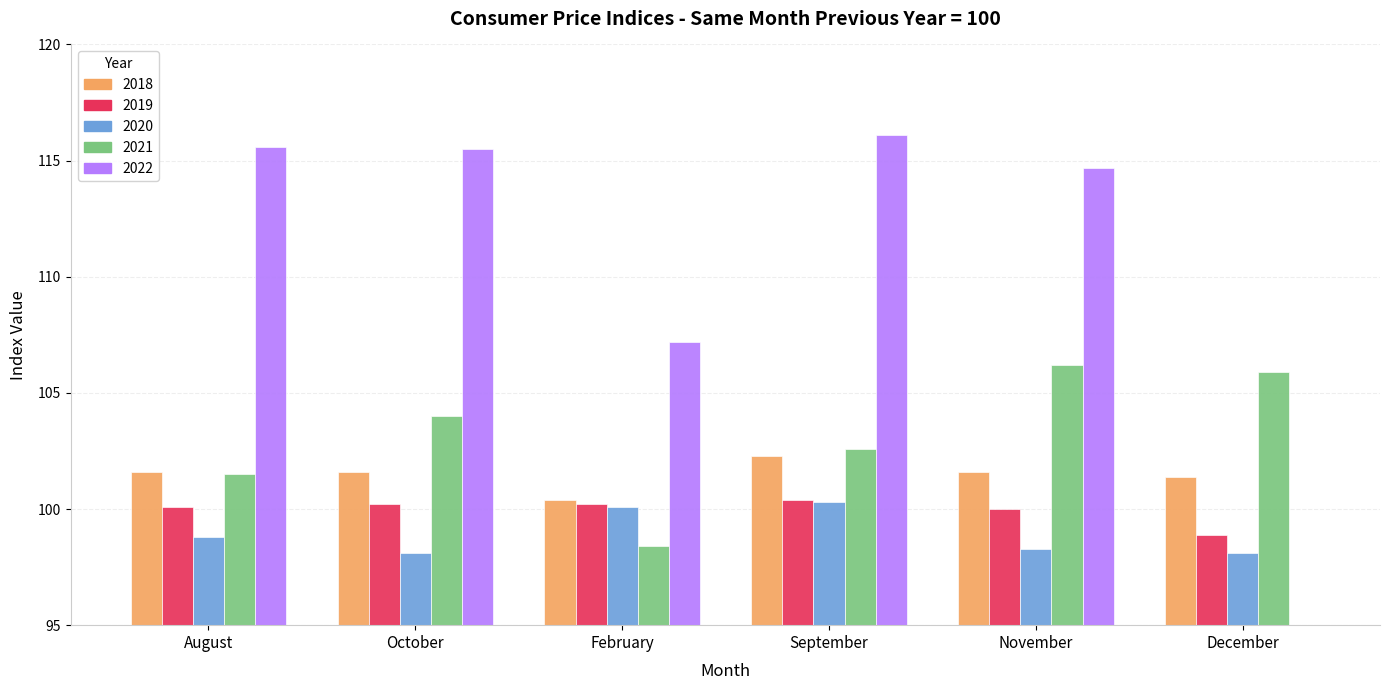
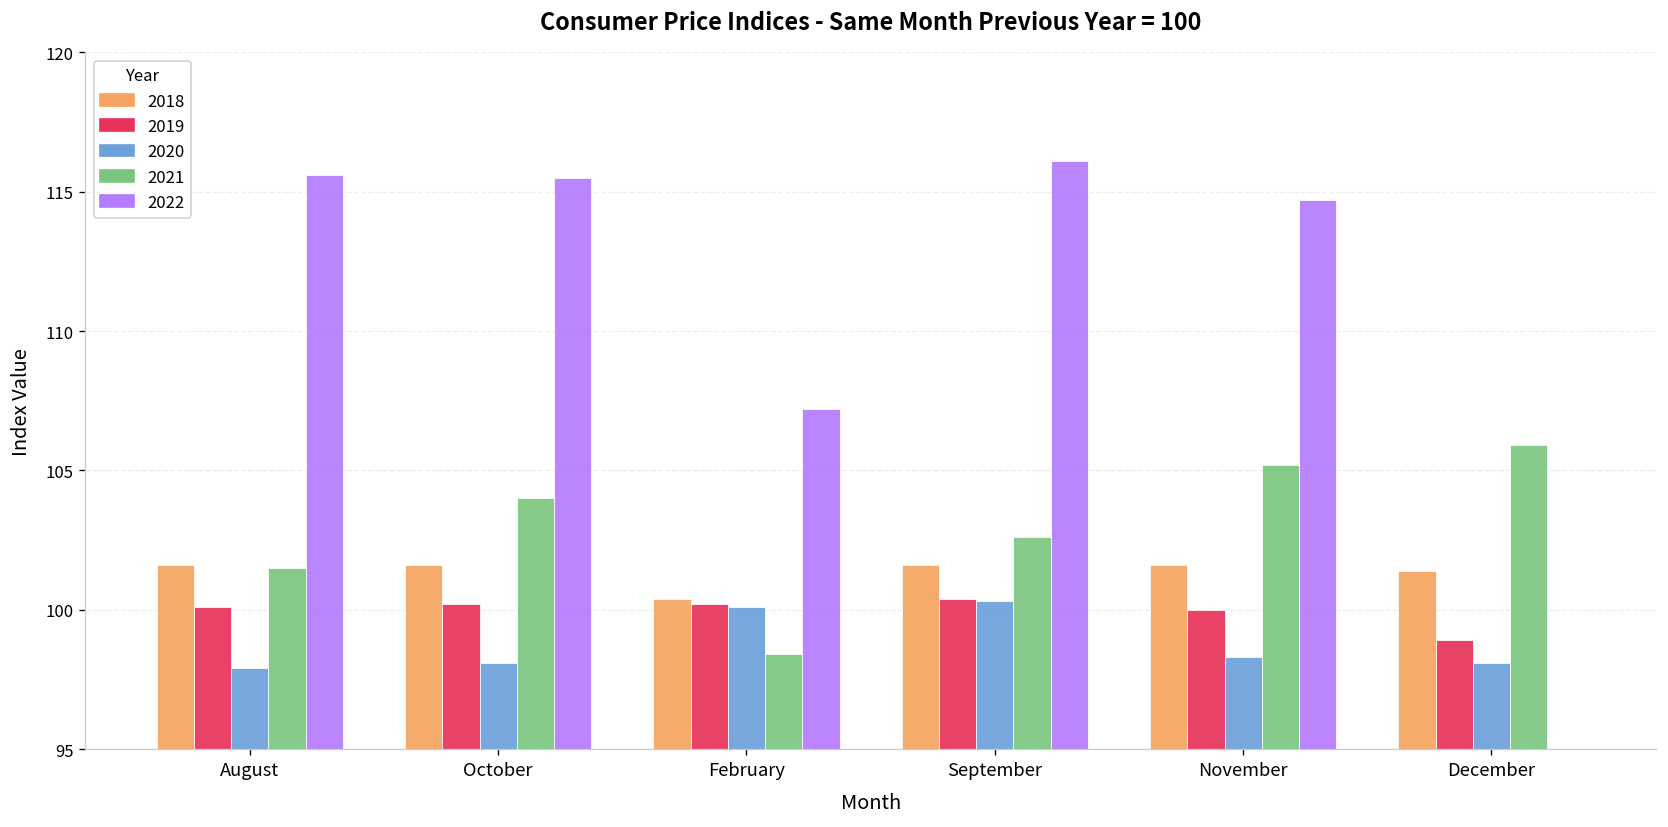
  {
    "2018": {
      "August": 101.6,
      "October": 101.6,
      "February": 100.4,
-     "September": 102.3,
+     "September": 101.6,
      "November": 101.6,
      "December": 101.4
    },
    "2019": {
      "August": 100.1,
      "October": 100.2,
      "February": 100.2,
      "September": 100.4,
      "November": 100.0,
      "December": 98.9
    },
    "2020": {
-     "August": 98.8,
+     "August": 97.9,
      "October": 98.1,
      "February": 100.1,
      "September": 100.3,
      "November": 98.3,
      "December": 98.1
    },
    "2021": {
      "August": 101.5,
      "October": 104.0,
      "February": 98.4,
      "September": 102.6,
-     "November": 106.2,
+     "November": 105.2,
      "December": 105.9
    },
    "2022": {
      "August": 115.6,
      "October": 115.5,
      "February": 107.2,
      "September": 116.1,
      "November": 114.7
    }
  }
